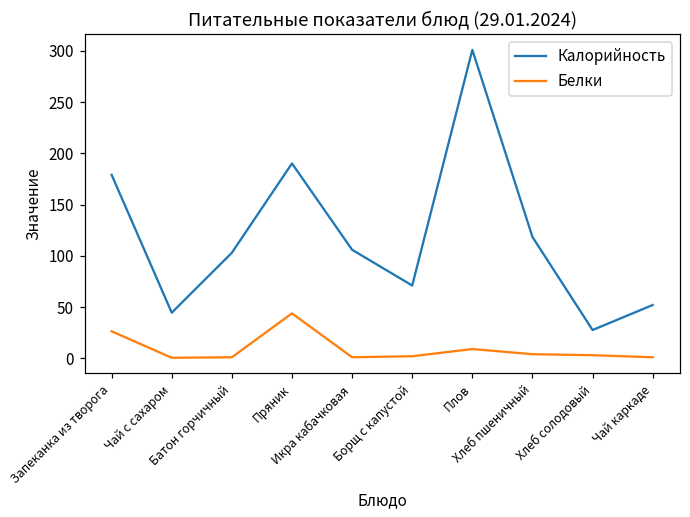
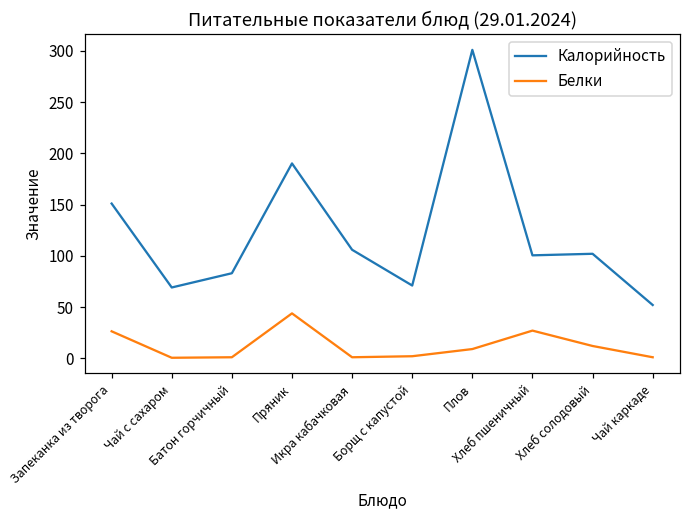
  {
    "Калорийность": {
-     "Запеканка из творога": 180,
-     "Чай с сахаром": 40,
-     "Батон горчичный": 100,
+     "Запеканка из творога": 150,
+     "Чай с сахаром": 70,
+     "Батон горчичный": 80,
      "Пряник": 190,
      "Икра кабачковая": 110,
      "Борщ с капустой": 70,
      "Плов": 300,
-     "Хлеб пшеничный": 120,
-     "Хлеб солодовый": 30,
+     "Хлеб пшеничный": 100,
+     "Хлеб солодовый": 100,
      "Чай каркаде": 50
    },
    "Белки": {
      "Запеканка из творога": 30,
      "Чай с сахаром": 0,
      "Батон горчичный": 0,
      "Пряник": 40,
      "Икра кабачковая": 0,
      "Борщ с капустой": 0,
      "Плов": 10,
-     "Хлеб пшеничный": 0,
-     "Хлеб солодовый": 0,
+     "Хлеб пшеничный": 30,
+     "Хлеб солодовый": 10,
      "Чай каркаде": 0
    }
  }
